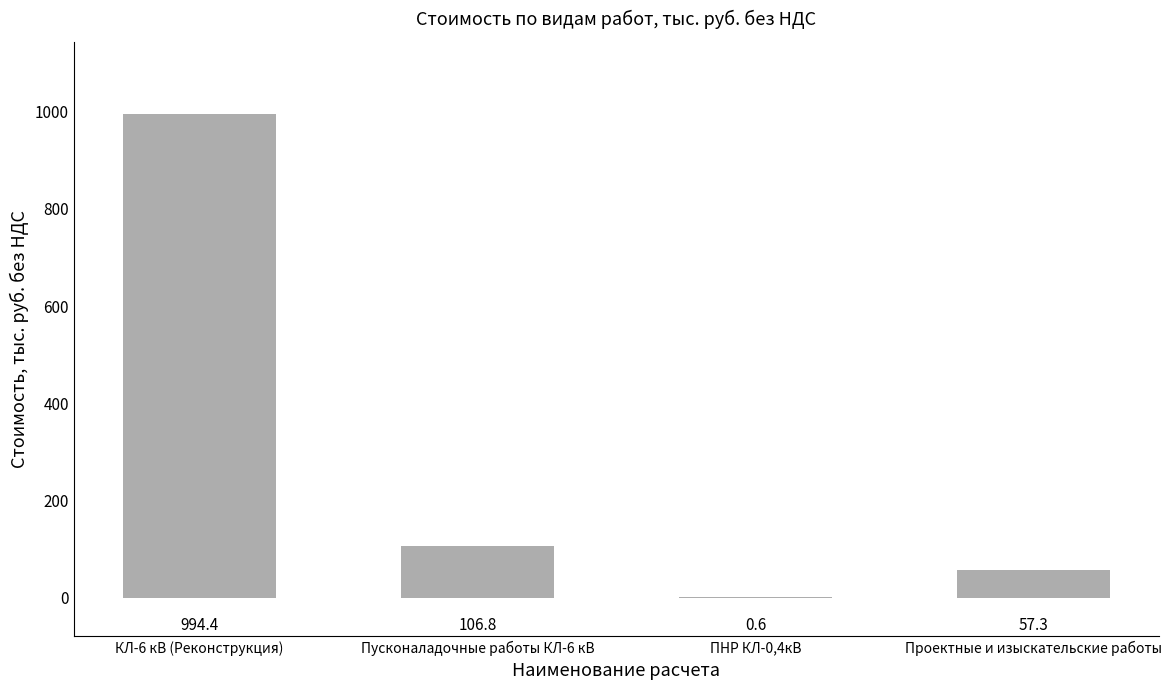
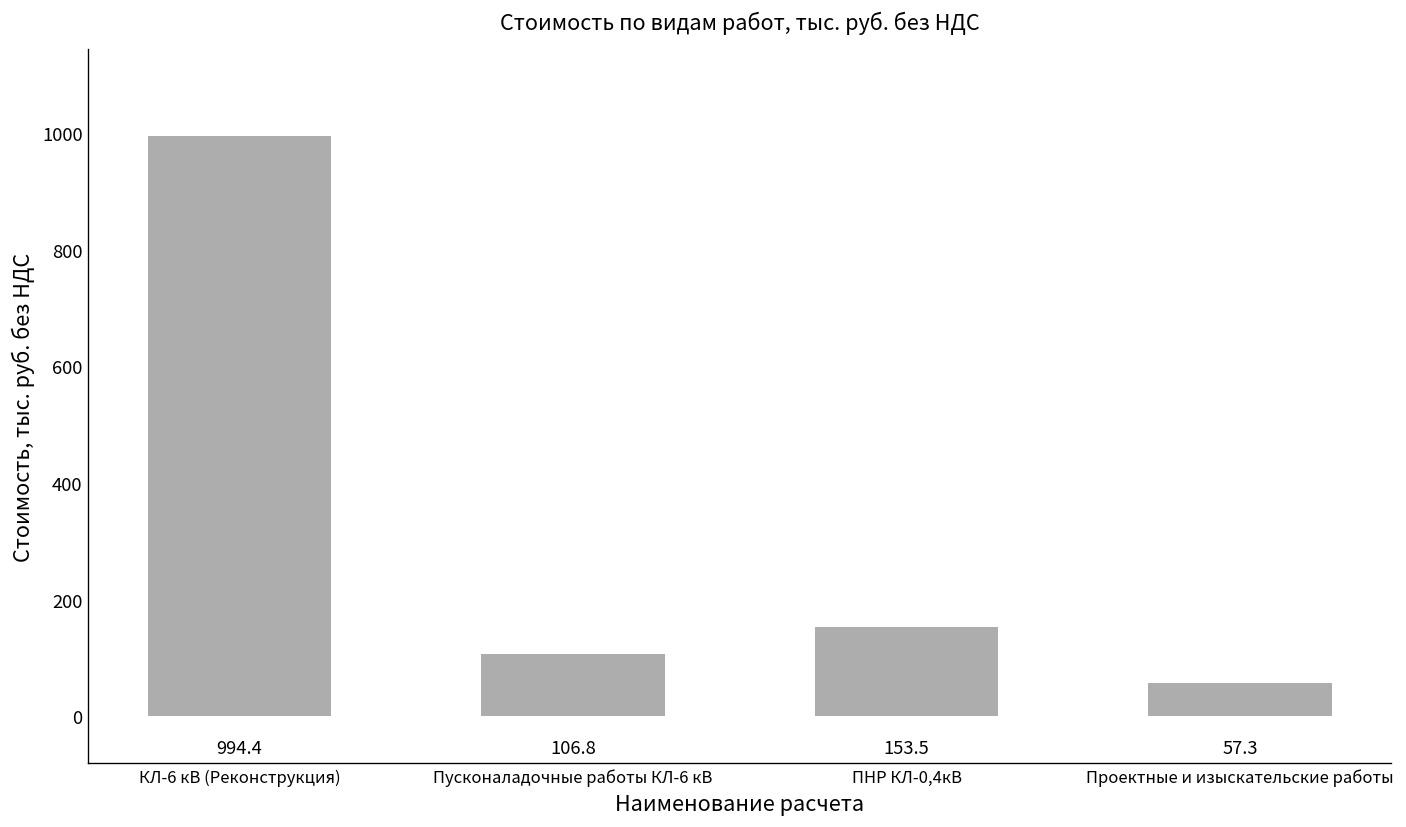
  {
-   "ПНР КЛ-0,4кВ": 0.6
+   "ПНР КЛ-0,4кВ": 153.5
  }
